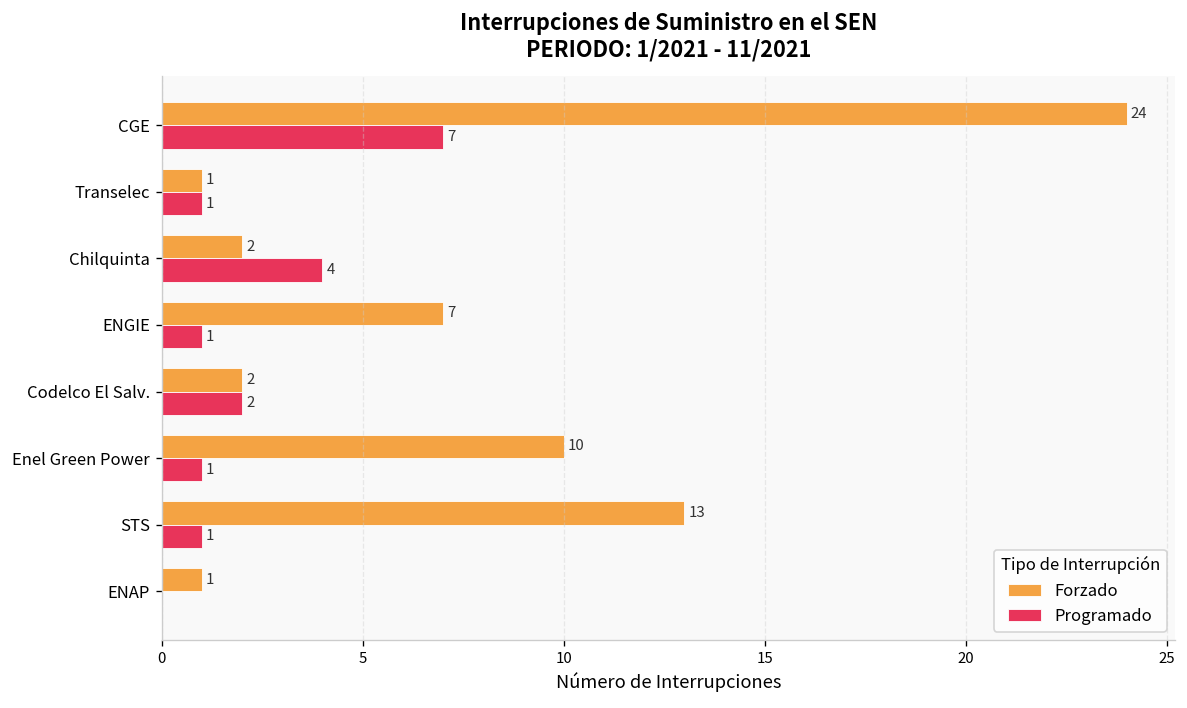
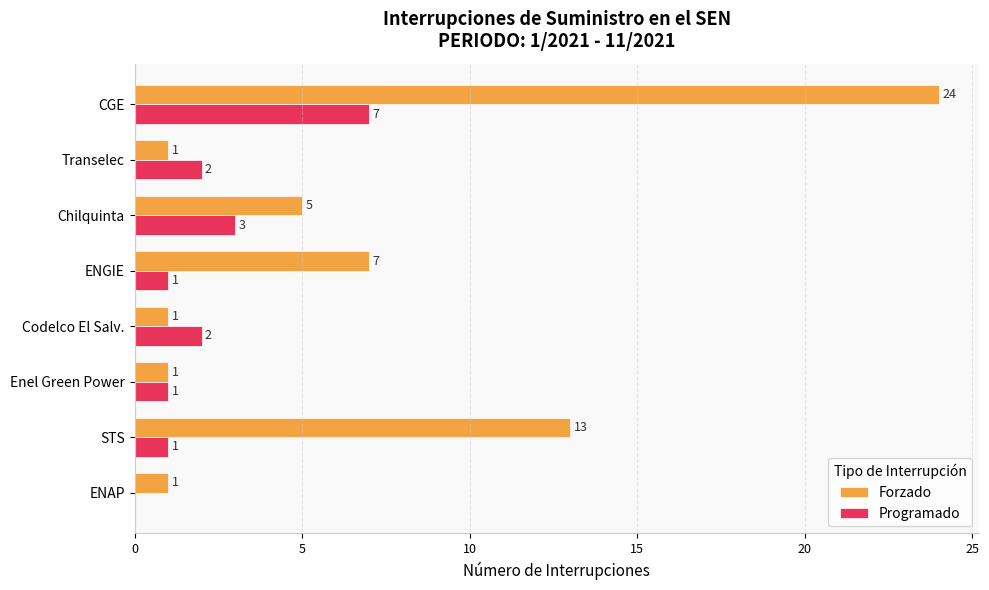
  {
    "Forzado": {
      "CGE": 24,
      "Transelec": 1,
-     "Chilquinta": 2,
+     "Chilquinta": 5,
      "ENGIE": 7,
-     "Codelco El Salv.": 2,
-     "Enel Green Power": 10,
+     "Codelco El Salv.": 1,
+     "Enel Green Power": 1,
      "STS": 13,
      "ENAP": 1
    },
    "Programado": {
      "CGE": 7,
-     "Transelec": 1,
-     "Chilquinta": 4,
+     "Transelec": 2,
+     "Chilquinta": 3,
      "ENGIE": 1,
      "Codelco El Salv.": 2,
      "Enel Green Power": 1,
      "STS": 1
    }
  }
